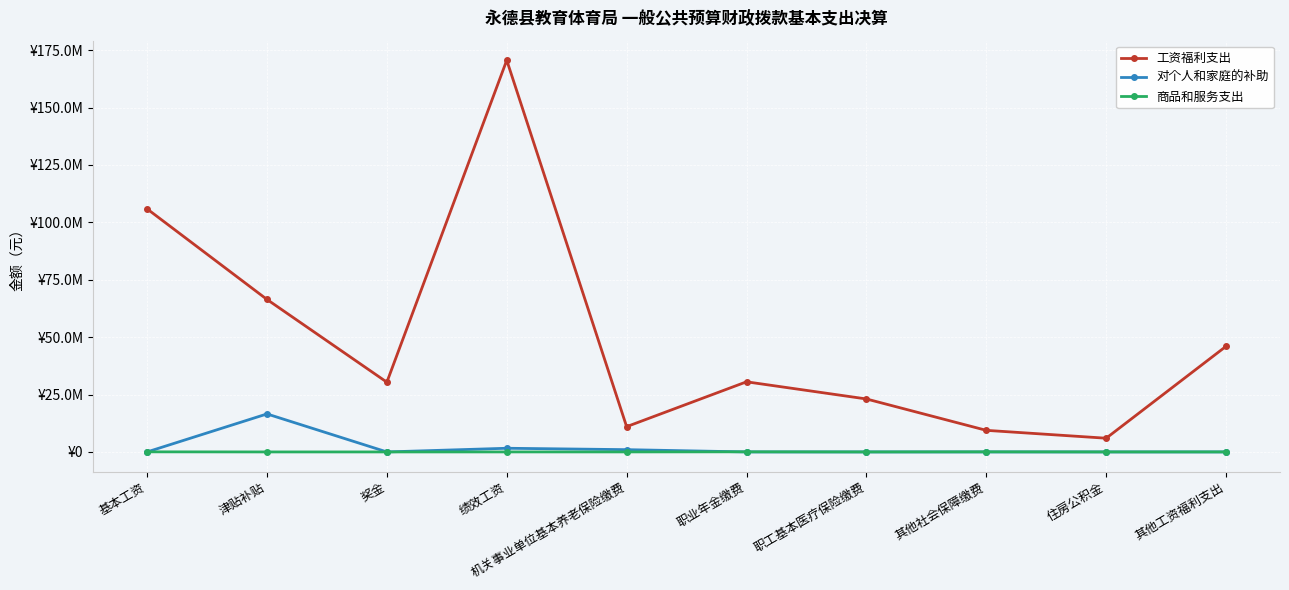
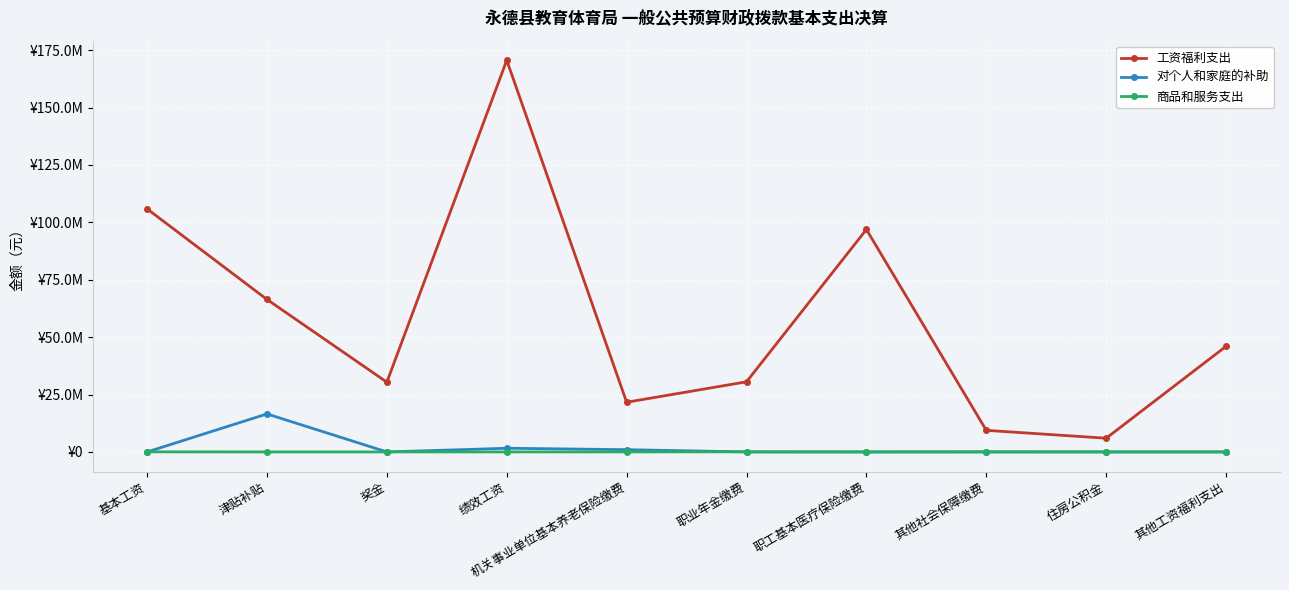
  {
    "工资福利支出": {
      "基本工资": "¥106000000",
      "津贴补贴": "¥66000000",
      "奖金": "¥30000000",
      "绩效工资": "¥171000000",
-     "机关事业单位基本养老保险缴费": "¥11000000",
+     "机关事业单位基本养老保险缴费": "¥22000000",
      "职业年金缴费": "¥31000000",
-     "职工基本医疗保险缴费": "¥23000000",
+     "职工基本医疗保险缴费": "¥97000000",
      "其他社会保障缴费": "¥9000000",
      "住房公积金": "¥6000000",
      "其他工资福利支出": "¥46000000"
    },
    "对个人和家庭的补助": {
      "津贴补贴": "¥17000000",
      "绩效工资": "¥2000000"
    },
    "商品和服务支出": {
      "津贴补贴": "¥0",
      "绩效工资": "¥0"
    }
  }
